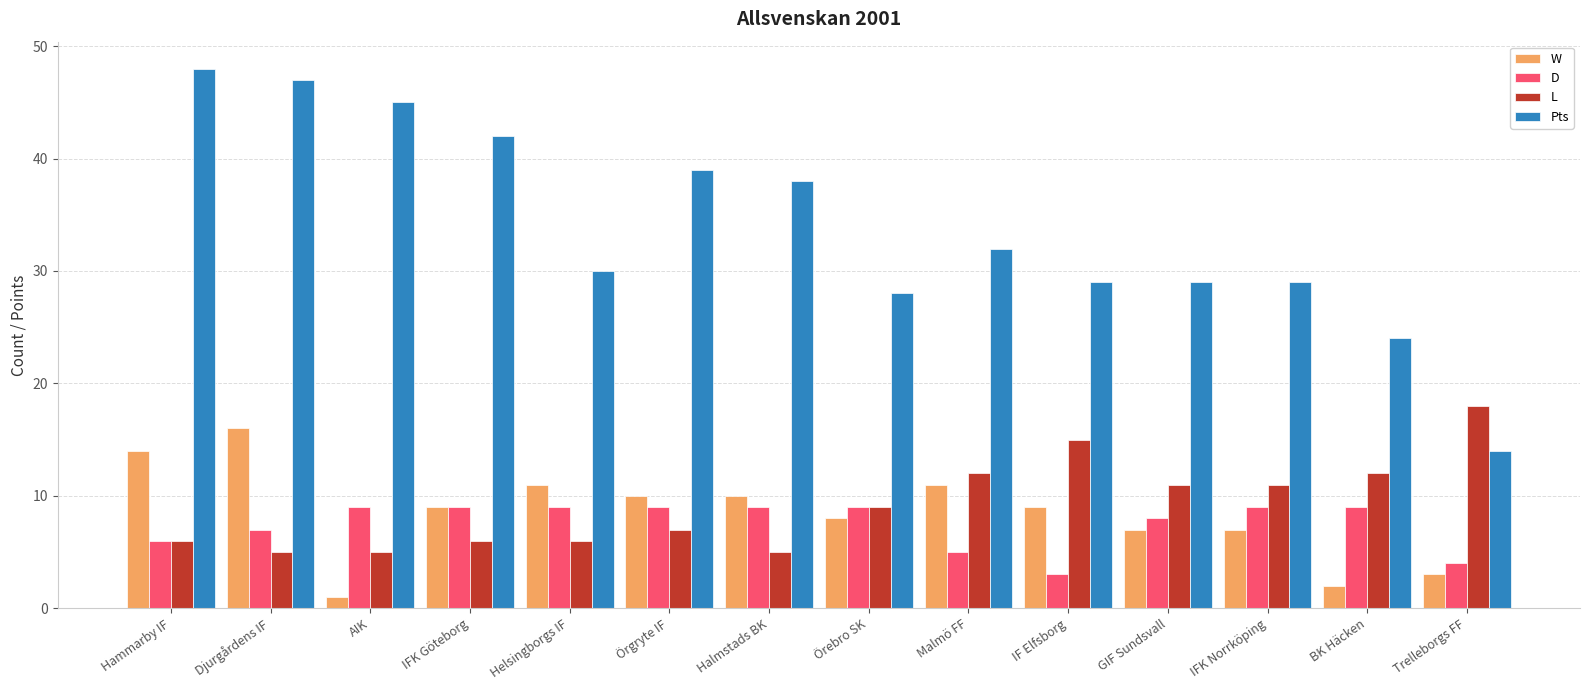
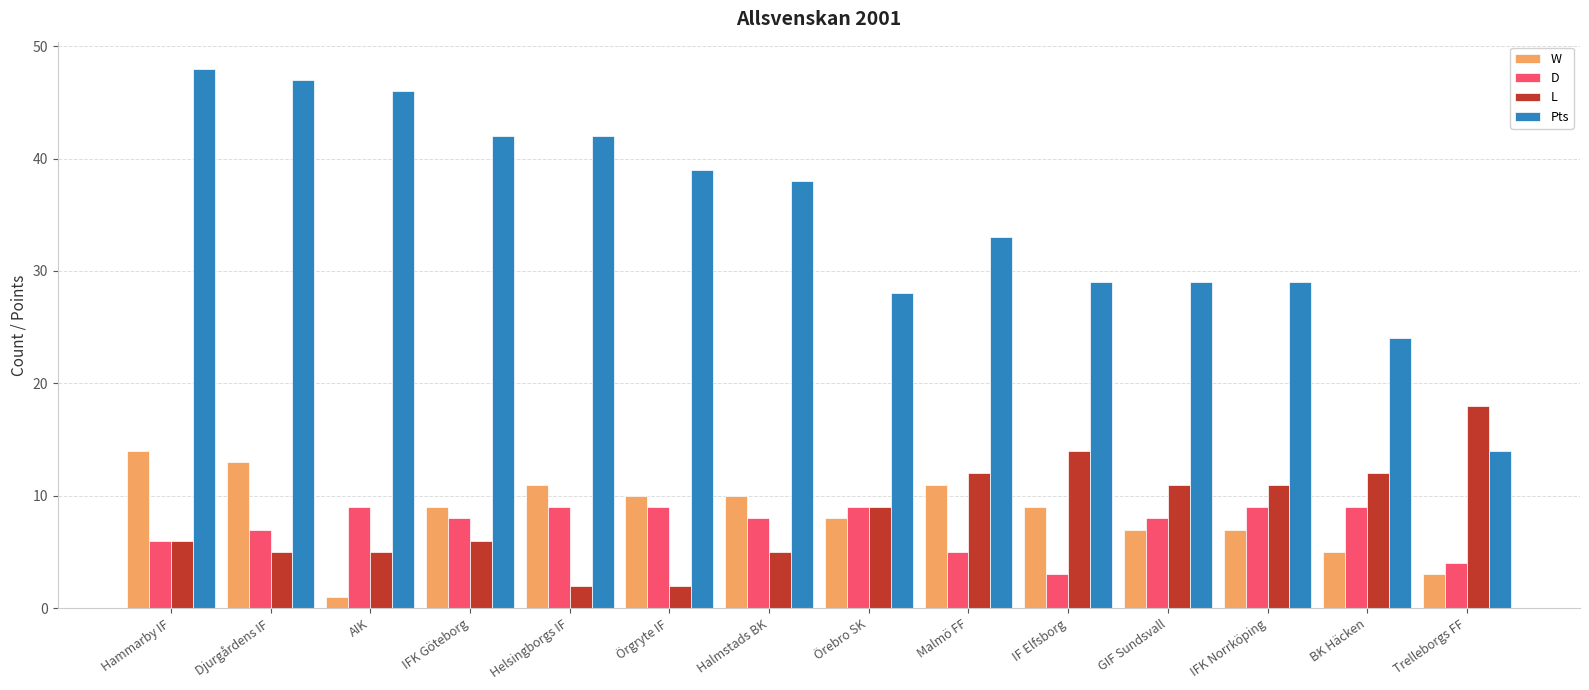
  {
    "W": {
      "Hammarby IF": 14,
-     "Djurgårdens IF": 16,
+     "Djurgårdens IF": 13,
      "AIK": 1,
      "IFK Göteborg": 9,
      "Helsingborgs IF": 11,
      "Örgryte IF": 10,
      "Halmstads BK": 10,
      "Örebro SK": 8,
      "Malmö FF": 11,
      "IF Elfsborg": 9,
      "GIF Sundsvall": 7,
      "IFK Norrköping": 7,
-     "BK Häcken": 2,
+     "BK Häcken": 5,
      "Trelleborgs FF": 3
    },
    "D": {
      "Hammarby IF": 6,
      "Djurgårdens IF": 7,
      "AIK": 9,
-     "IFK Göteborg": 9,
+     "IFK Göteborg": 8,
      "Helsingborgs IF": 9,
      "Örgryte IF": 9,
-     "Halmstads BK": 9,
+     "Halmstads BK": 8,
      "Örebro SK": 9,
      "Malmö FF": 5,
      "IF Elfsborg": 3,
      "GIF Sundsvall": 8,
      "IFK Norrköping": 9,
      "BK Häcken": 9,
      "Trelleborgs FF": 4
    },
    "L": {
      "Hammarby IF": 6,
      "Djurgårdens IF": 5,
      "AIK": 5,
      "IFK Göteborg": 6,
-     "Helsingborgs IF": 6,
-     "Örgryte IF": 7,
+     "Helsingborgs IF": 2,
+     "Örgryte IF": 2,
      "Halmstads BK": 5,
      "Örebro SK": 9,
      "Malmö FF": 12,
-     "IF Elfsborg": 15,
+     "IF Elfsborg": 14,
      "GIF Sundsvall": 11,
      "IFK Norrköping": 11,
      "BK Häcken": 12,
      "Trelleborgs FF": 18
    },
    "Pts": {
      "Hammarby IF": 48,
      "Djurgårdens IF": 47,
-     "AIK": 45,
+     "AIK": 46,
      "IFK Göteborg": 42,
-     "Helsingborgs IF": 30,
+     "Helsingborgs IF": 42,
      "Örgryte IF": 39,
      "Halmstads BK": 38,
      "Örebro SK": 28,
-     "Malmö FF": 32,
+     "Malmö FF": 33,
      "IF Elfsborg": 29,
      "GIF Sundsvall": 29,
      "IFK Norrköping": 29,
      "BK Häcken": 24,
      "Trelleborgs FF": 14
    }
  }
